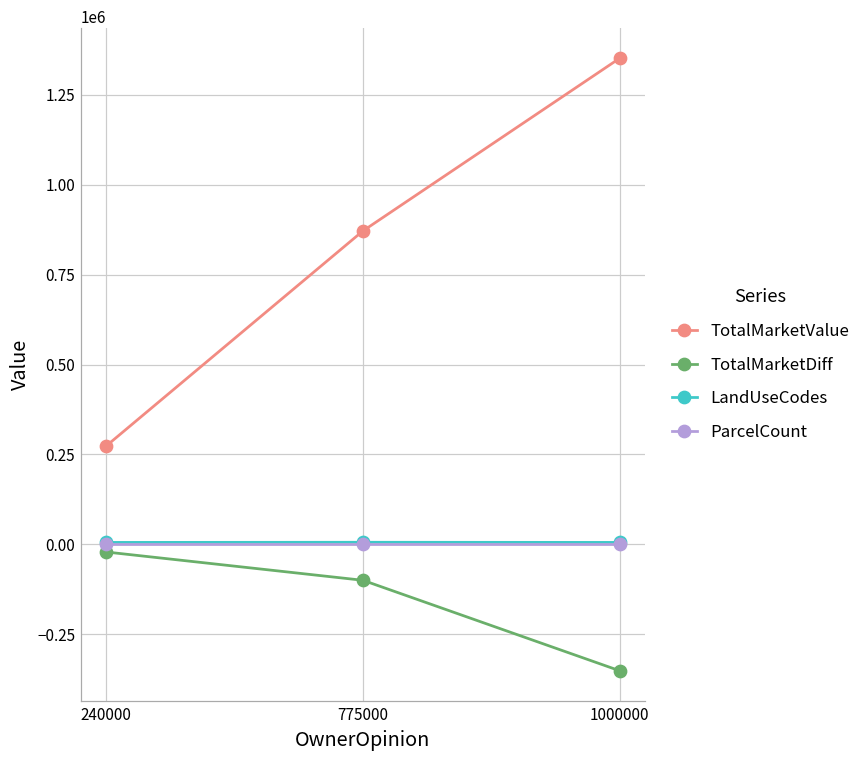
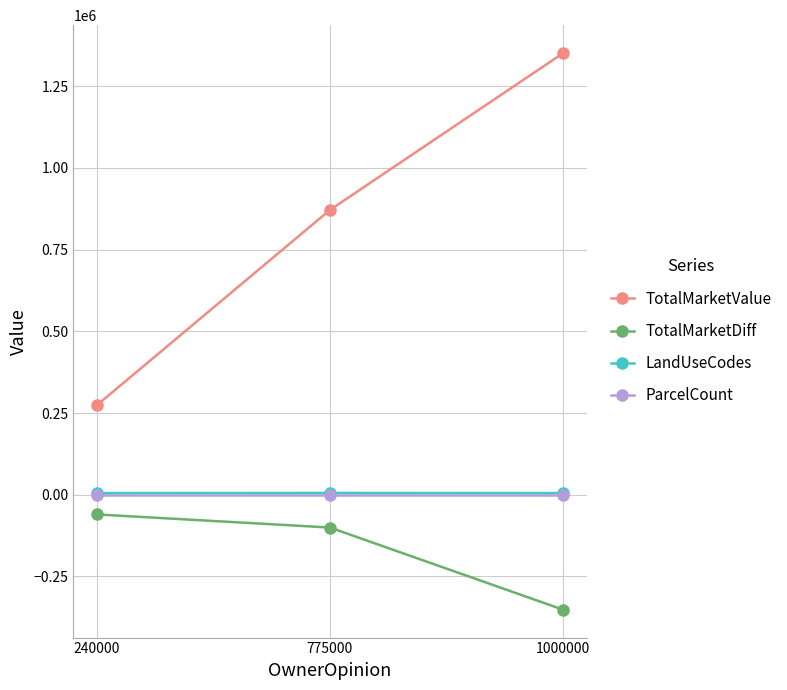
  {
    "TotalMarketValue": {
      "240000": 270000,
      "775000": 870000,
      "1000000": 1350000
    },
    "TotalMarketDiff": {
-     "240000": -20000,
+     "240000": -60000,
      "775000": -100000,
      "1000000": -350000
    }
  }
